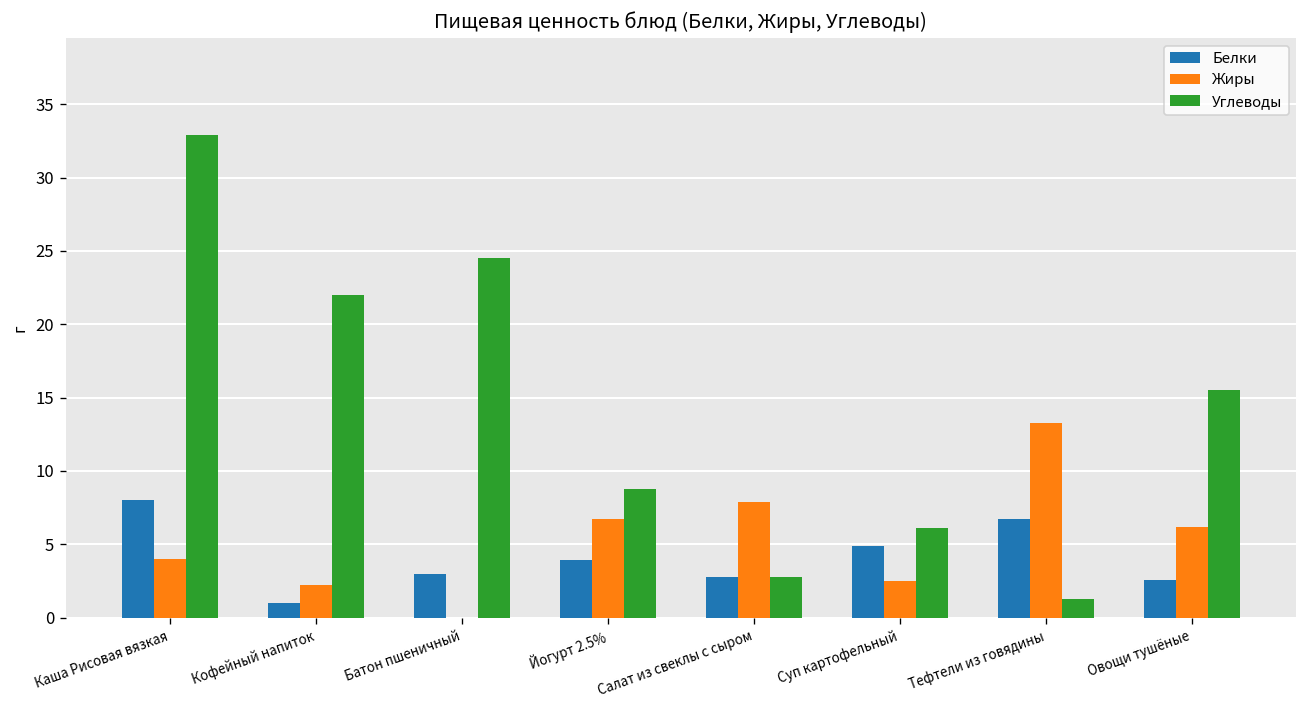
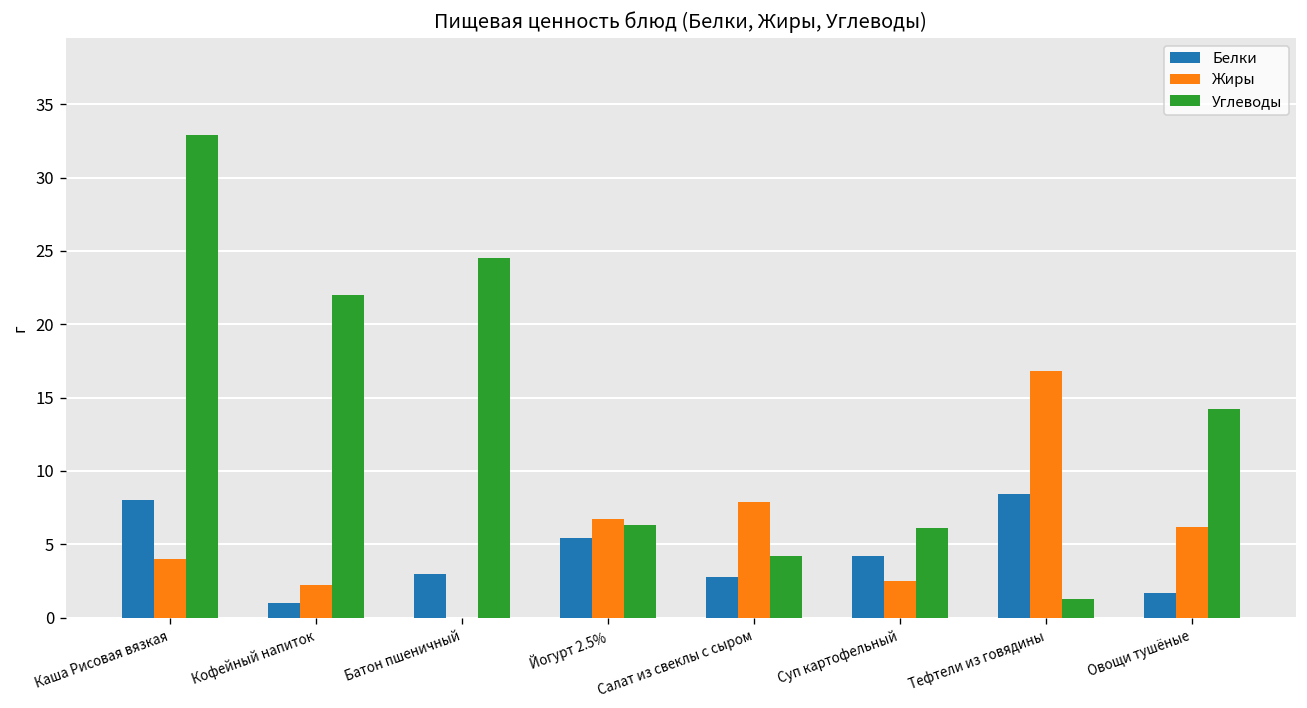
  {
    "Белки": {
      "Каша Рисовая вязкая": 8.0,
      "Кофейный напиток": 1.0,
      "Батон пшеничный": 3.0,
-     "Йогурт 2.5%": 3.9,
+     "Йогурт 2.5%": 5.4,
      "Салат из свеклы с сыром": 2.8,
-     "Суп картофельный": 4.9,
-     "Тефтели из говядины": 6.7,
-     "Овощи тушёные": 2.6
+     "Суп картофельный": 4.2,
+     "Тефтели из говядины": 8.4,
+     "Овощи тушёные": 1.7
    },
    "Жиры": {
      "Каша Рисовая вязкая": 4.0,
      "Кофейный напиток": 2.2,
      "Батон пшеничный": 0.0,
      "Йогурт 2.5%": 6.7,
      "Салат из свеклы с сыром": 7.9,
      "Суп картофельный": 2.5,
-     "Тефтели из говядины": 13.3,
+     "Тефтели из говядины": 16.8,
      "Овощи тушёные": 6.2
    },
    "Углеводы": {
      "Каша Рисовая вязкая": 32.9,
      "Кофейный напиток": 22.0,
      "Батон пшеничный": 24.6,
-     "Йогурт 2.5%": 8.8,
-     "Салат из свеклы с сыром": 2.8,
+     "Йогурт 2.5%": 6.3,
+     "Салат из свеклы с сыром": 4.2,
      "Суп картофельный": 6.1,
      "Тефтели из говядины": 1.3,
-     "Овощи тушёные": 15.5
+     "Овощи тушёные": 14.2
    }
  }
